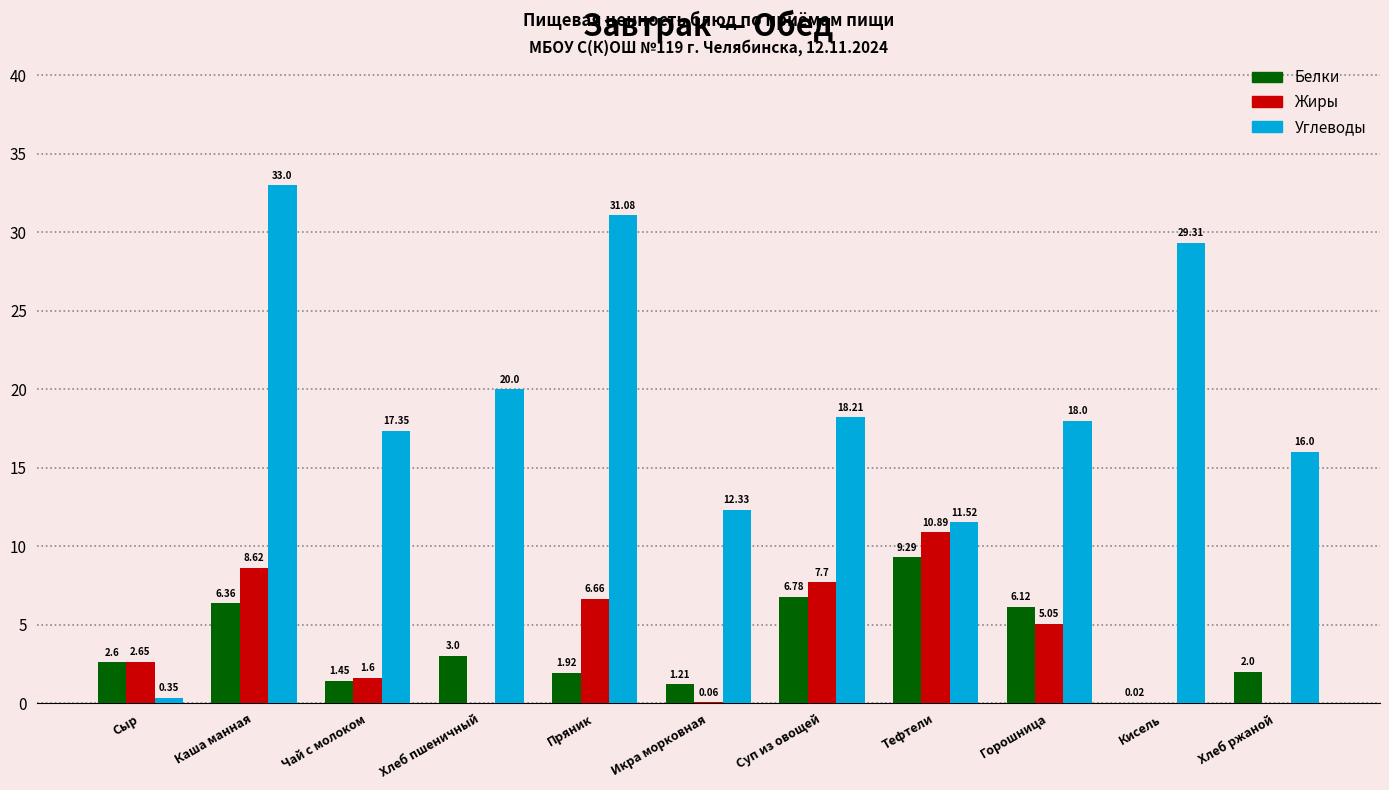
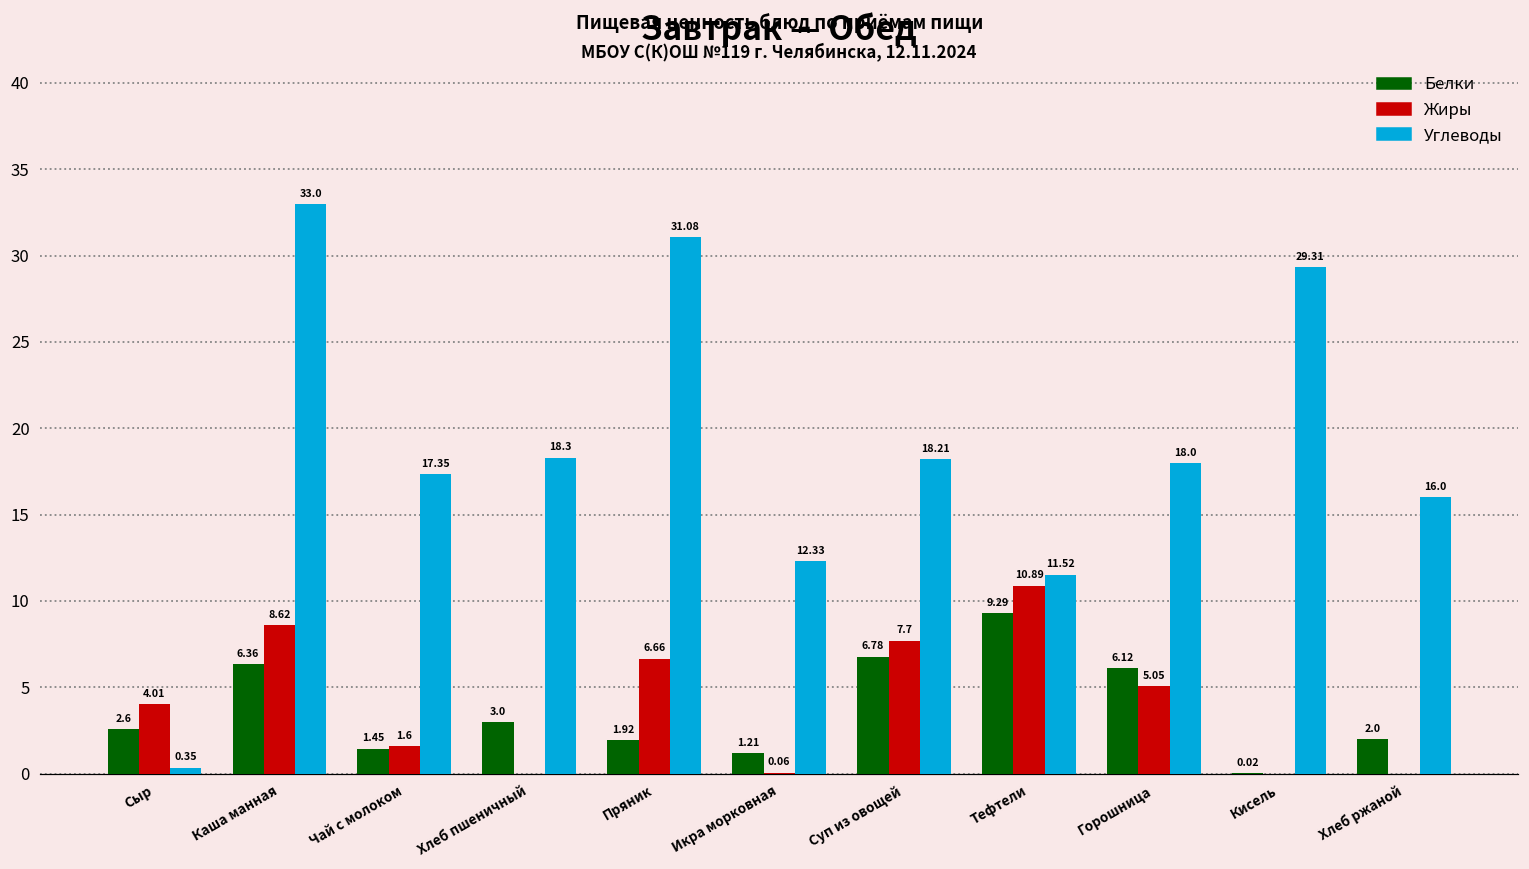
  {
    "Белки": {
      "Сыр": 2.6,
      "Каша манная": 6.36,
      "Чай с молоком": 1.45,
      "Хлеб пшеничный": 3.0,
      "Пряник": 1.92,
      "Икра морковная": 1.21,
      "Суп из овощей": 6.78,
      "Тефтели": 9.29,
      "Горошница": 6.12,
      "Кисель": 0.02,
      "Хлеб ржаной": 2.0
    },
    "Жиры": {
-     "Сыр": 2.65,
+     "Сыр": 4.01,
      "Каша манная": 8.62,
      "Чай с молоком": 1.6,
      "Пряник": 6.66,
      "Икра морковная": 0.06,
      "Суп из овощей": 7.7,
      "Тефтели": 10.89,
      "Горошница": 5.05
    },
    "Углеводы": {
      "Сыр": 0.35,
      "Каша манная": 33.0,
      "Чай с молоком": 17.35,
-     "Хлеб пшеничный": 20.0,
+     "Хлеб пшеничный": 18.3,
      "Пряник": 31.08,
      "Икра морковная": 12.33,
      "Суп из овощей": 18.21,
      "Тефтели": 11.52,
      "Горошница": 18.0,
      "Кисель": 29.31,
      "Хлеб ржаной": 16.0
    }
  }
